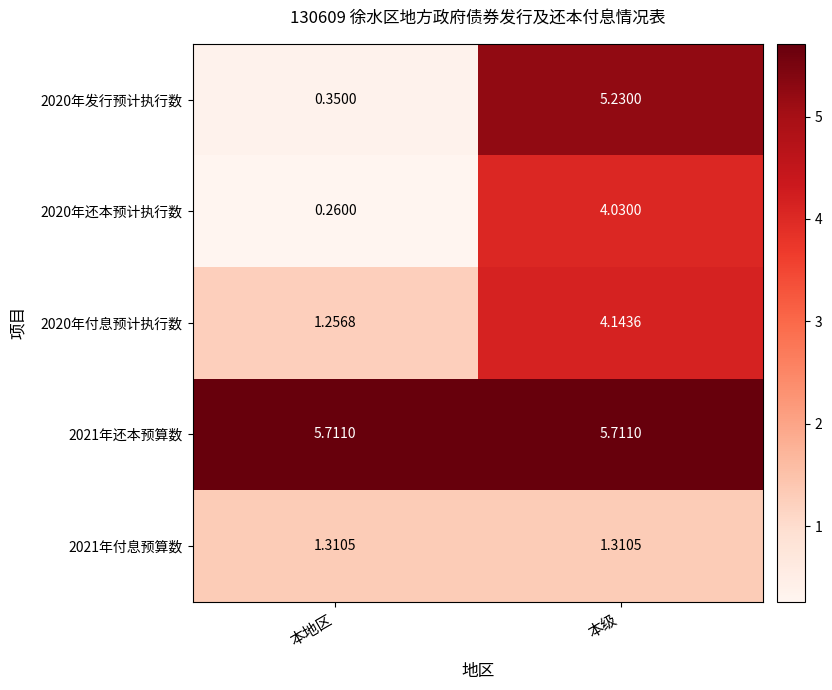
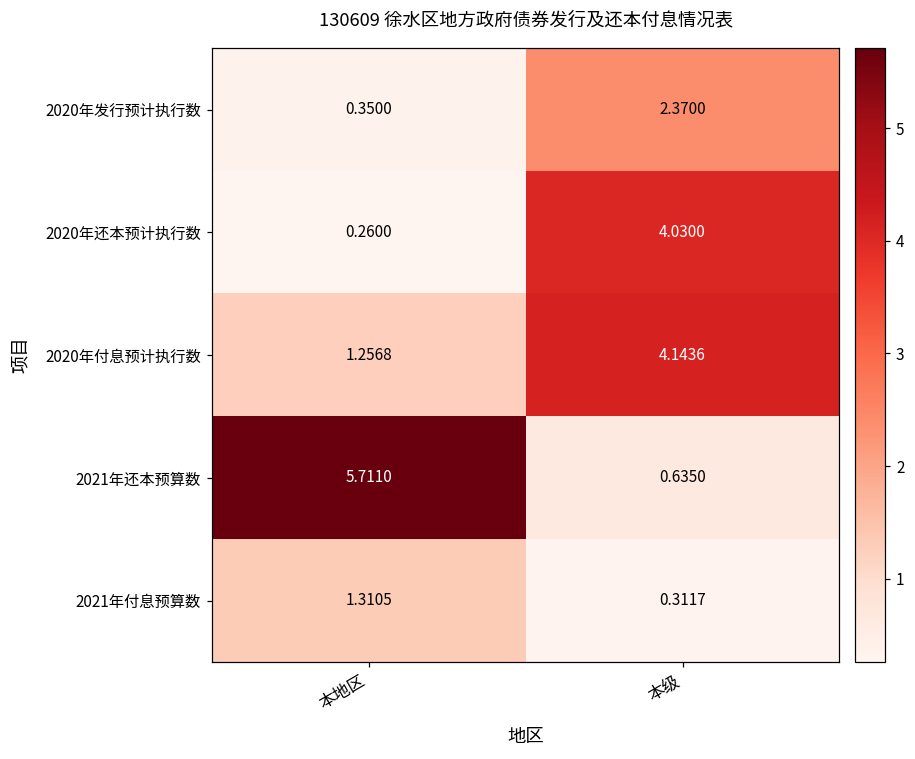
  {
    "2020年发行预计执行数": {
      "本地区": 0.3500,
-     "本级": 5.2300
+     "本级": 2.3700
    },
    "2020年还本预计执行数": {
      "本地区": 0.2600,
      "本级": 4.0300
    },
    "2020年付息预计执行数": {
      "本地区": 1.2568,
      "本级": 4.1436
    },
    "2021年还本预算数": {
      "本地区": 5.7110,
-     "本级": 5.7110
+     "本级": 0.6350
    },
    "2021年付息预算数": {
      "本地区": 1.3105,
-     "本级": 1.3105
+     "本级": 0.3117
    }
  }
